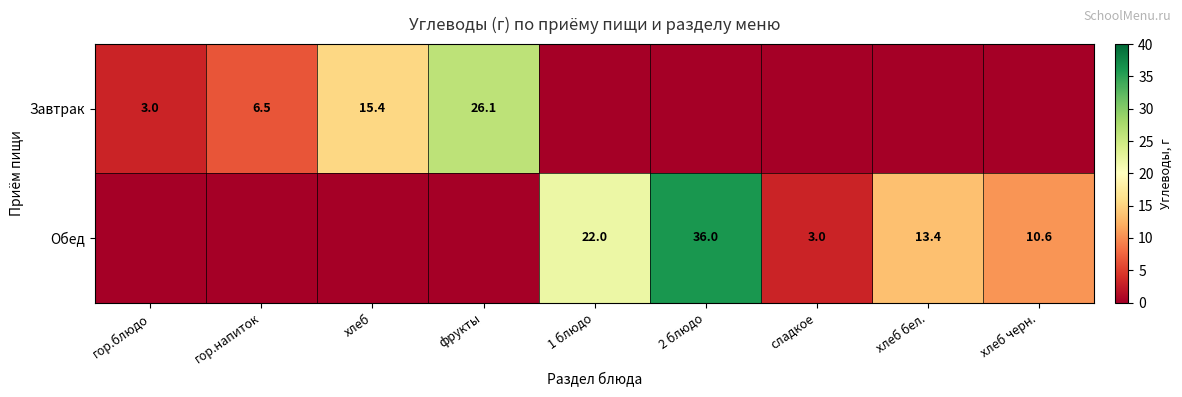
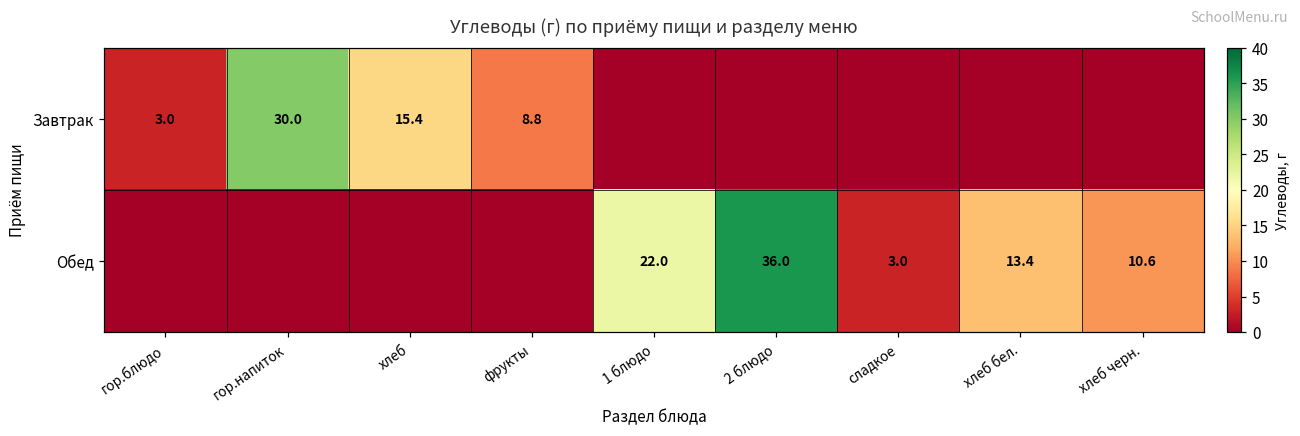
  {
    "Завтрак": {
      "гор.блюдо": 3.0,
-     "гор.напиток": 6.5,
+     "гор.напиток": 30.0,
      "хлеб": 15.4,
-     "фрукты": 26.1
+     "фрукты": 8.8
    },
    "Обед": {
      "1 блюдо": 22.0,
      "2 блюдо": 36.0,
      "сладкое": 3.0,
      "хлеб бел.": 13.4,
      "хлеб черн.": 10.6
    }
  }
